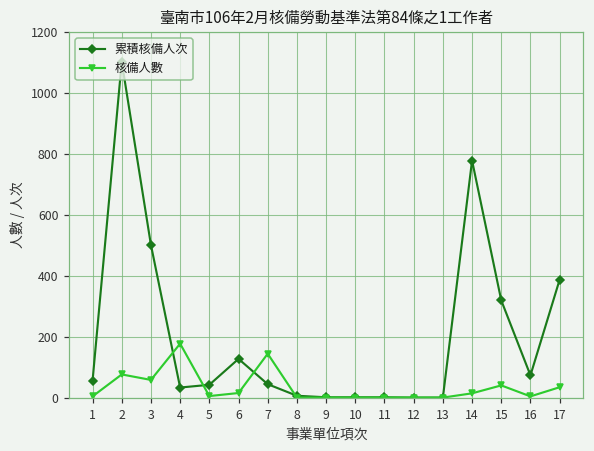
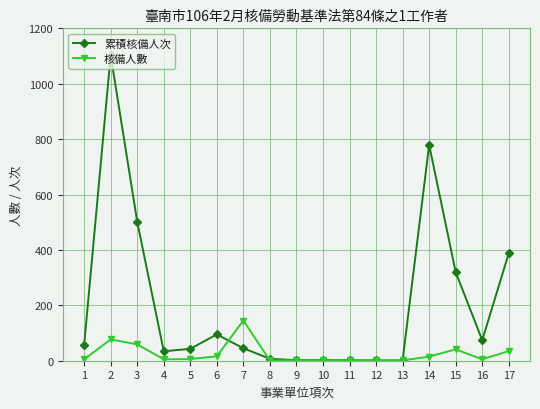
  {
    "累積核備人次": {
      "1": 60,
      "3": 500,
      "4": 30,
      "5": 40,
-     "6": 130,
+     "6": 100,
      "7": 50,
      "14": 780,
      "15": 320,
      "16": 70,
      "17": 390
    },
    "核備人數": {
      "1": 10,
      "2": 80,
      "3": 60,
-     "4": 180,
+     "4": 10,
      "5": 10,
      "6": 20,
      "7": 150,
      "14": 20,
      "15": 40,
      "16": 10,
      "17": 40
    }
  }
